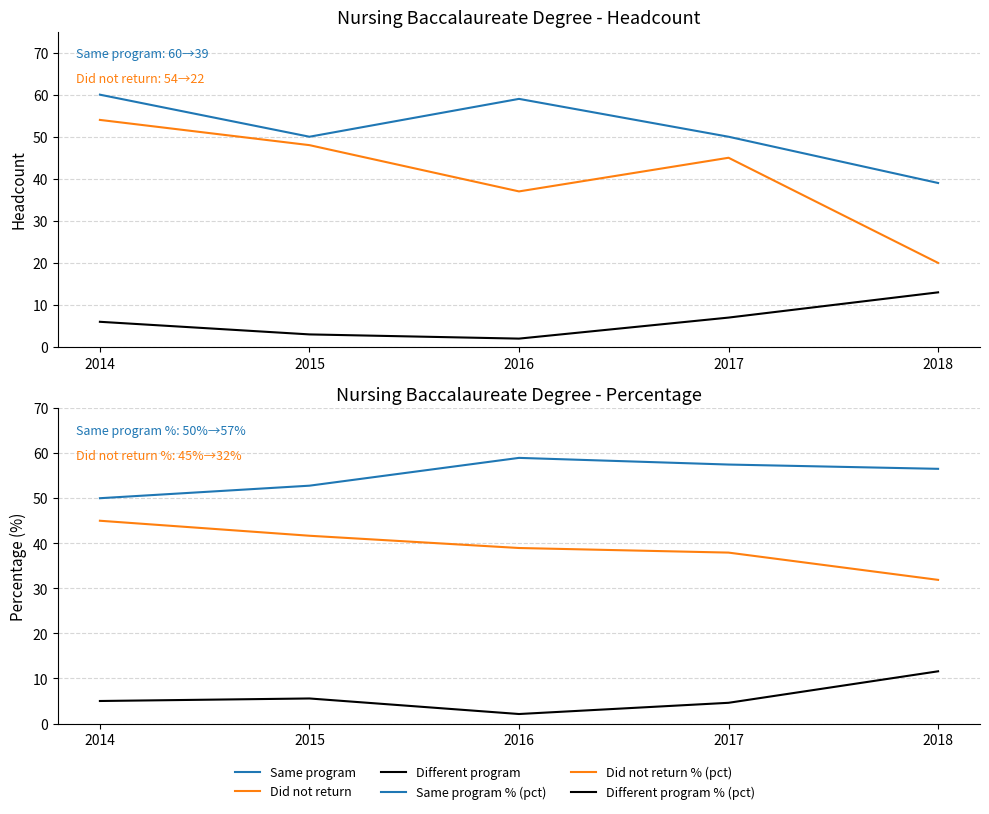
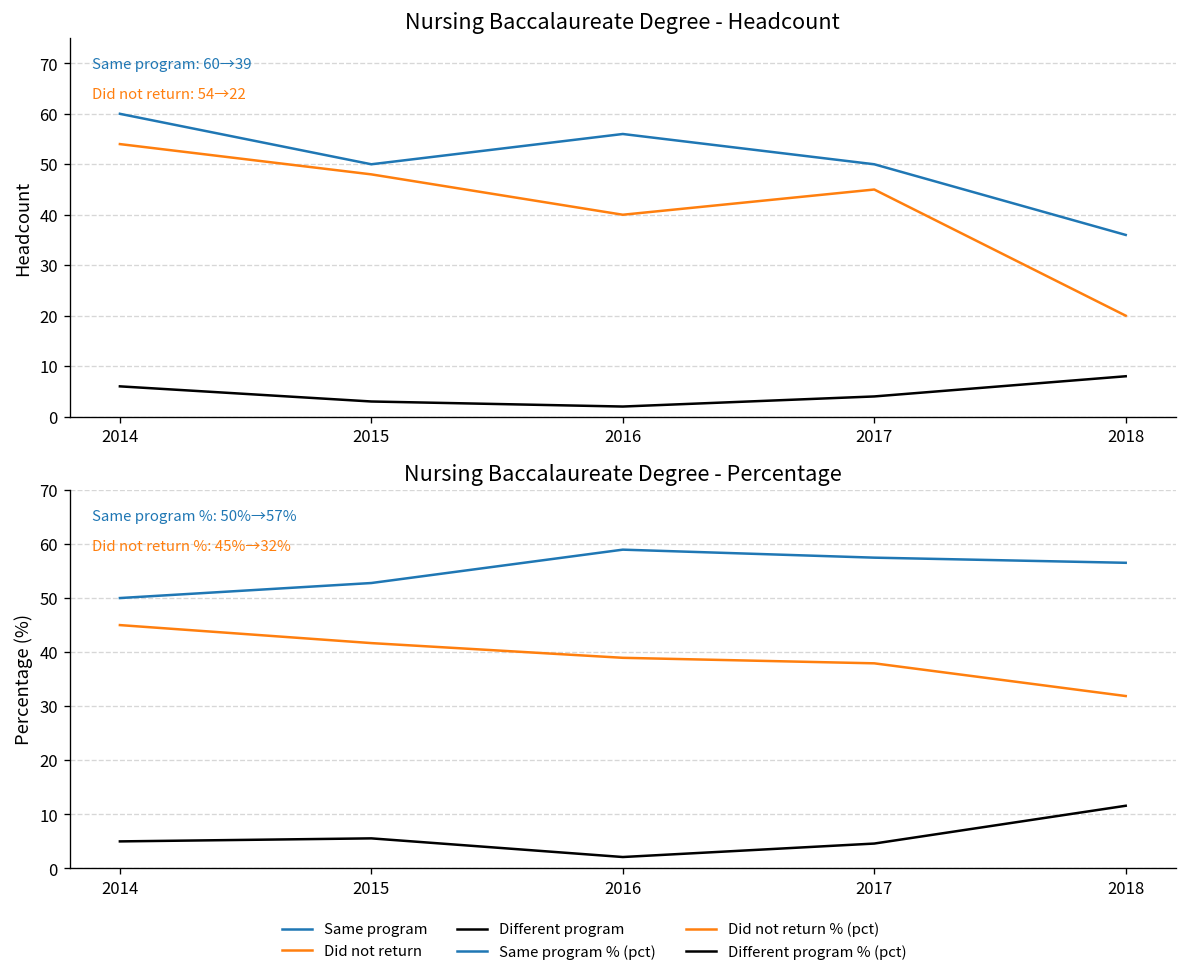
  {
    "Nursing Baccalaureate Degree - Headcount": {
      "Same program": {
        "2015": 50,
-       "2016": 59,
+       "2016": 56,
        "2017": 50,
-       "2018": 39
+       "2018": 36
      },
      "Did not return": {
        "2014": 54,
        "2015": 48,
-       "2016": 37,
+       "2016": 40,
        "2017": 45,
        "2018": 20
      },
      "Different program": {
        "2014": 6,
        "2015": 3,
        "2016": 2,
-       "2017": 7,
-       "2018": 13
+       "2017": 4,
+       "2018": 8
      }
    }
  }
